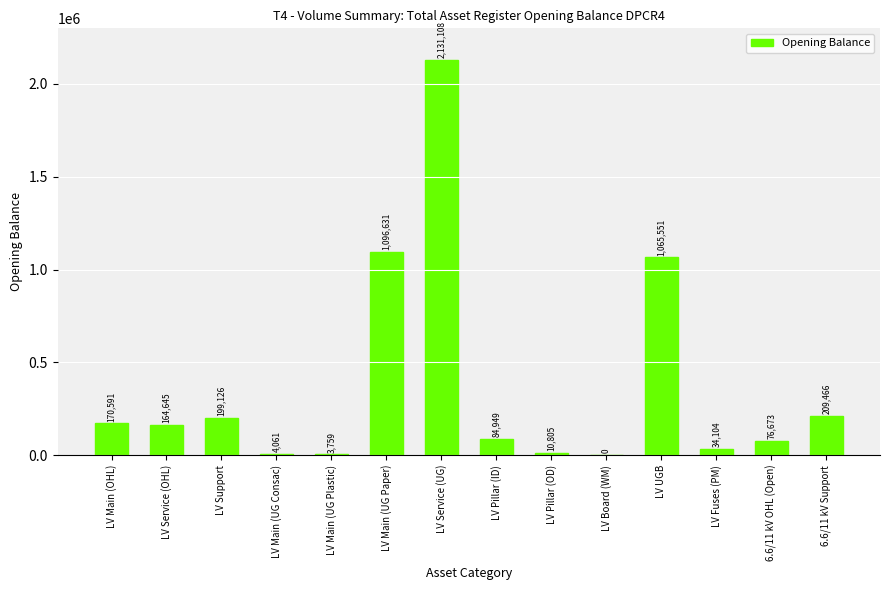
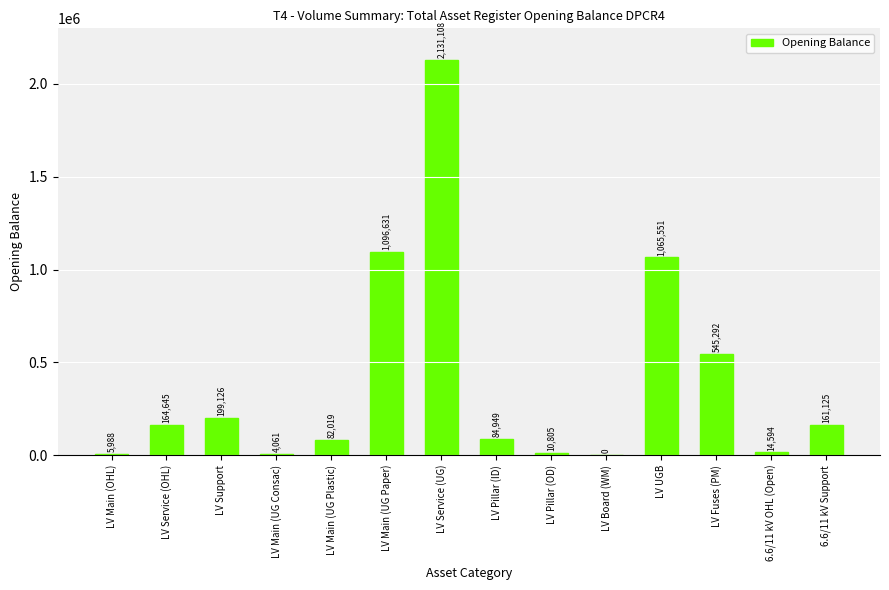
  {
-   "LV Main (OHL)": "170,591",
+   "LV Main (OHL)": "5,988",
    "LV Service (OHL)": "164,645",
    "LV Support": "199,126",
    "LV Main (UG Consac)": "4,061",
-   "LV Main (UG Plastic)": "3,759",
+   "LV Main (UG Plastic)": "82,019",
    "LV Main (UG Paper)": "1,096,631",
    "LV Service (UG)": "2,131,108",
    "LV Pillar (ID)": "84,949",
    "LV Pillar (OD)": "10,805",
    "LV Board (WM)": "0",
    "LV UGB": "1,065,551",
-   "LV Fuses (PM)": "34,104",
-   "6.6/11 kV OHL (Open)": "76,673",
-   "6.6/11 kV Support": "209,466"
+   "LV Fuses (PM)": "545,292",
+   "6.6/11 kV OHL (Open)": "14,594",
+   "6.6/11 kV Support": "161,125"
  }
